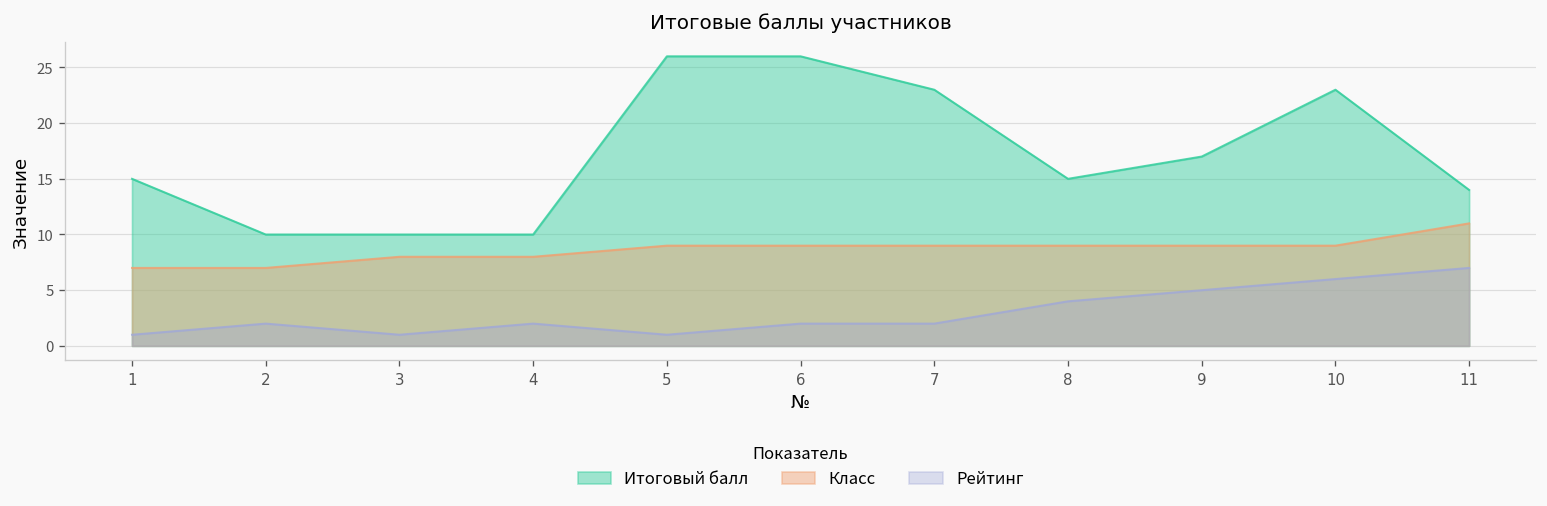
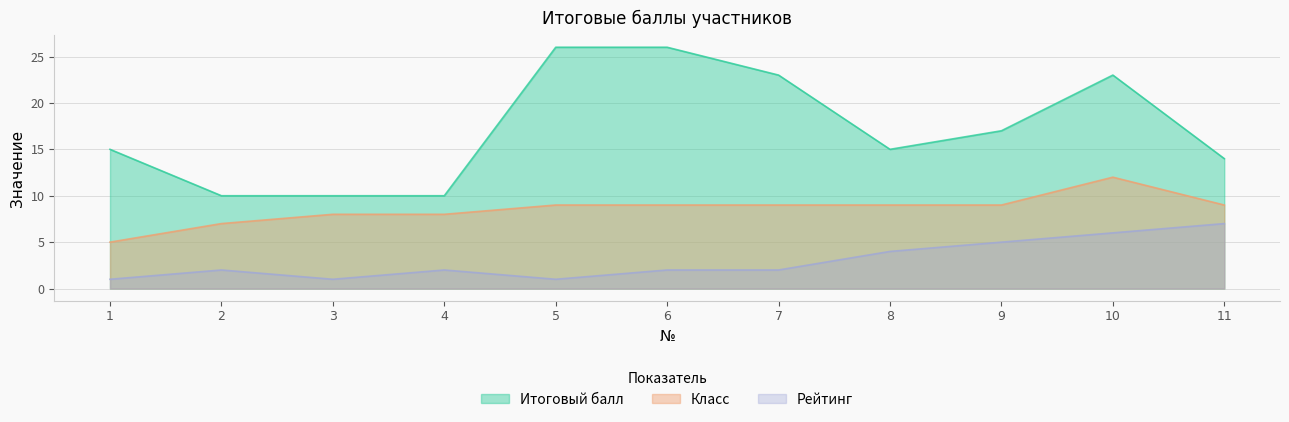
  {
    "Итоговый балл": {
      "1": 15,
      "2": 10,
      "3": 10,
      "4": 10,
      "5": 26,
      "6": 26,
      "7": 23,
      "8": 15,
      "9": 17,
      "10": 23,
      "11": 14
    },
    "Класс": {
-     "1": 7,
+     "1": 5,
      "2": 7,
      "3": 8,
      "4": 8,
      "5": 9,
      "6": 9,
      "7": 9,
      "8": 9,
      "9": 9,
-     "10": 9,
-     "11": 11
+     "10": 12,
+     "11": 9
    },
    "Рейтинг": {
      "1": 1,
      "2": 2,
      "3": 1,
      "4": 2,
      "5": 1,
      "6": 2,
      "7": 2,
      "8": 4,
      "9": 5,
      "10": 6,
      "11": 7
    }
  }
